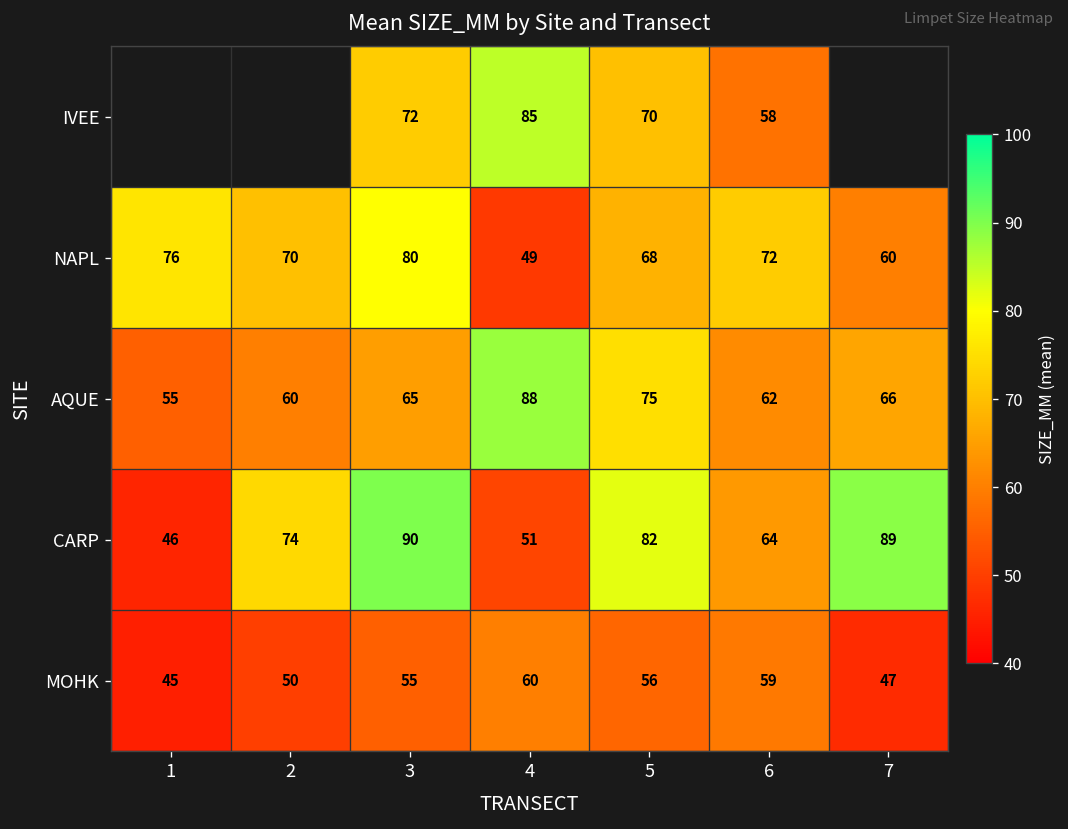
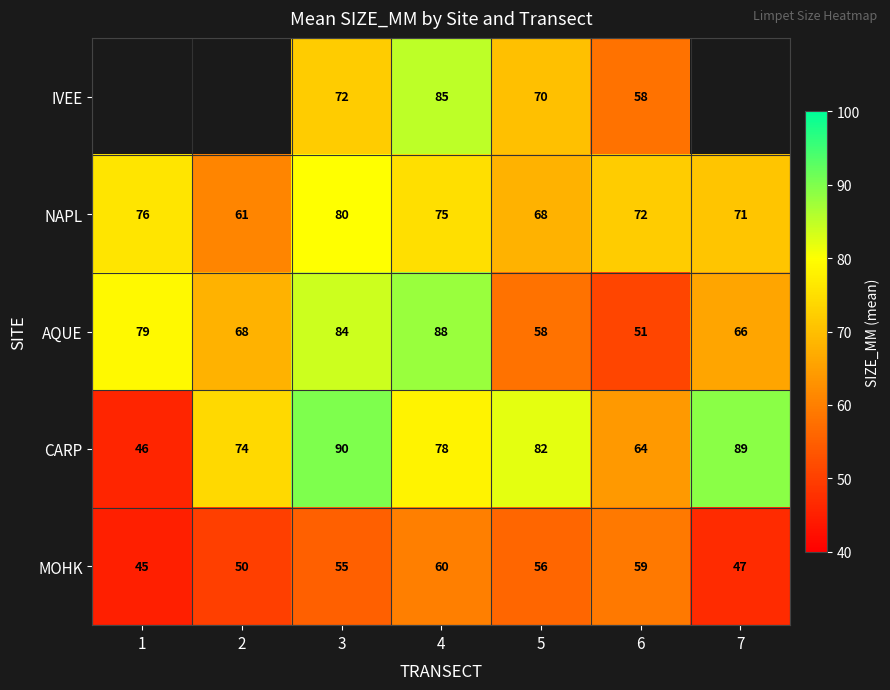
  {
    "IVEE": {
      "3": 72,
      "4": 85,
      "5": 70,
      "6": 58
    },
    "NAPL": {
      "1": 76,
-     "2": 70,
+     "2": 61,
      "3": 80,
-     "4": 49,
+     "4": 75,
      "5": 68,
      "6": 72,
-     "7": 60
+     "7": 71
    },
    "AQUE": {
-     "1": 55,
-     "2": 60,
-     "3": 65,
+     "1": 79,
+     "2": 68,
+     "3": 84,
      "4": 88,
-     "5": 75,
-     "6": 62,
+     "5": 58,
+     "6": 51,
      "7": 66
    },
    "CARP": {
      "1": 46,
      "2": 74,
      "3": 90,
-     "4": 51,
+     "4": 78,
      "5": 82,
      "6": 64,
      "7": 89
    },
    "MOHK": {
      "1": 45,
      "2": 50,
      "3": 55,
      "4": 60,
      "5": 56,
      "6": 59,
      "7": 47
    }
  }
